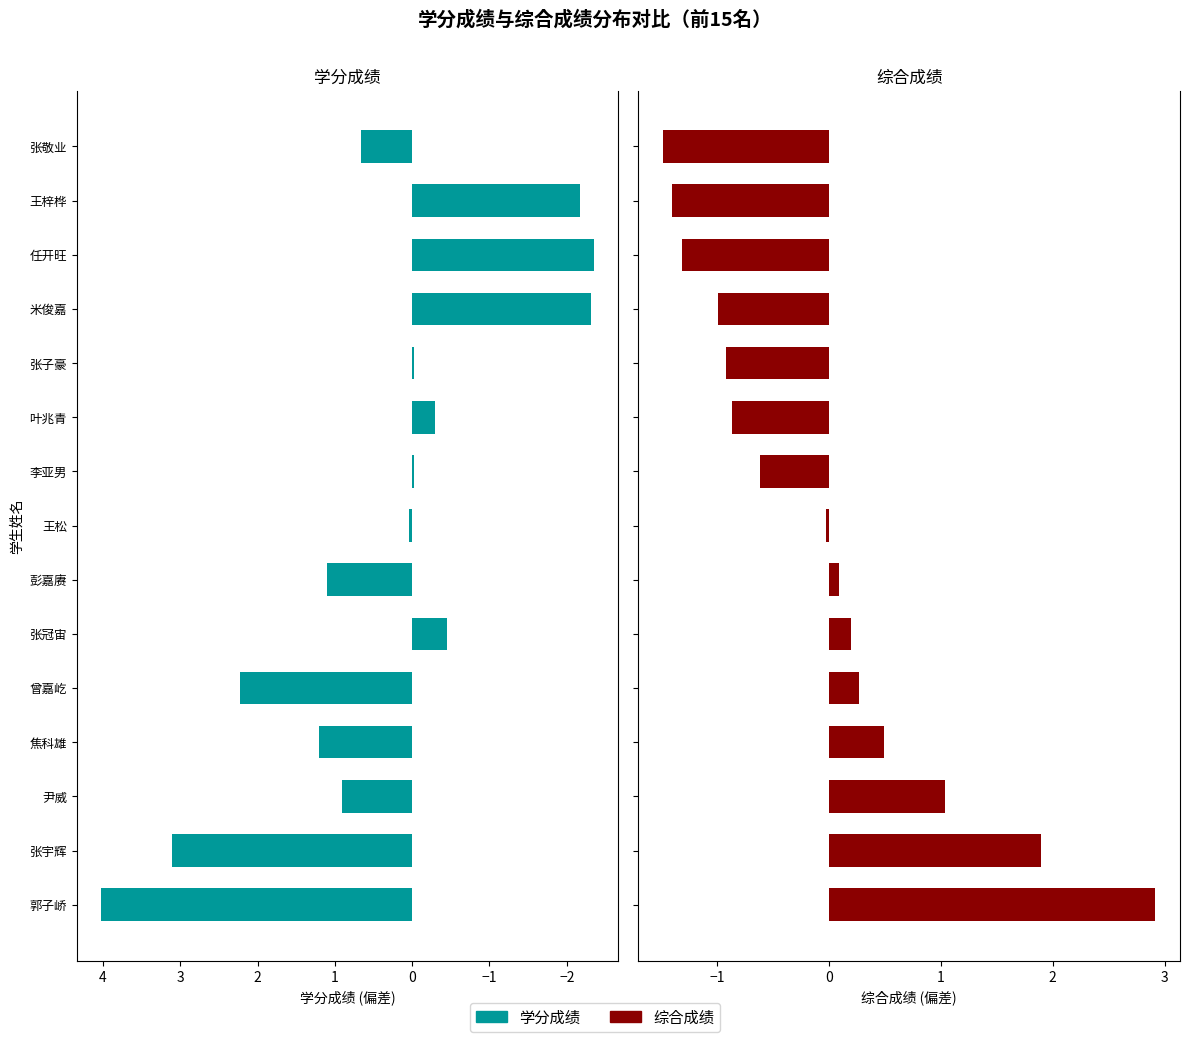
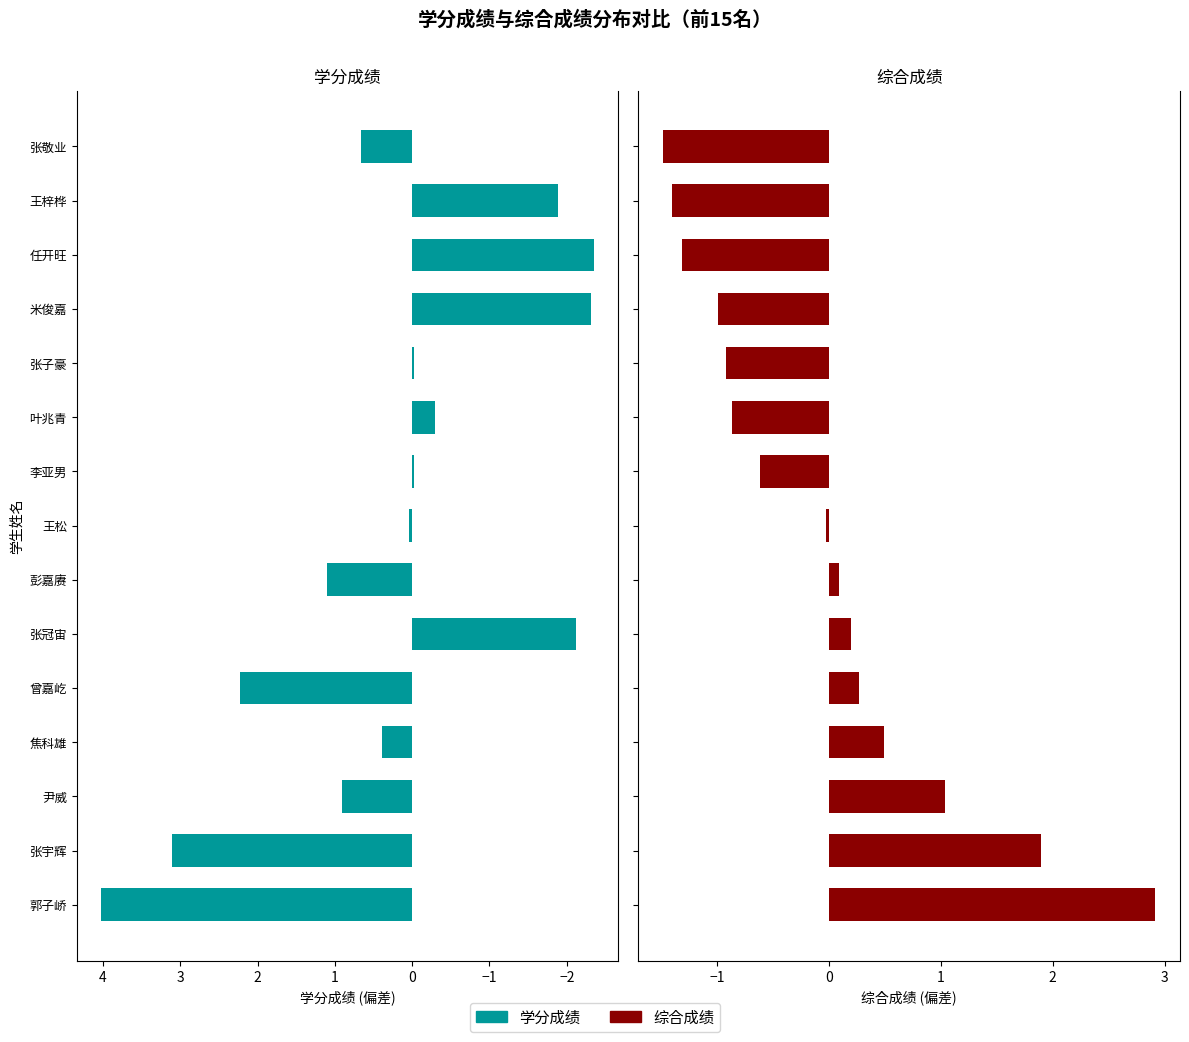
  {
    "学分成绩": {
      "张敬业": 0.7,
-     "王梓桦": -2.2,
+     "王梓桦": -1.9,
      "任开旺": -2.3,
      "米俊嘉": -2.3,
      "叶兆青": -0.3,
      "王松": 0.0,
      "彭嘉赓": 1.1,
-     "张冠宙": -0.5,
+     "张冠宙": -2.1,
      "曾嘉屹": 2.2,
-     "焦科雄": 1.2,
+     "焦科雄": 0.4,
      "尹威": 0.9,
      "张宇辉": 3.1,
      "郭子峤": 4.0
    }
  }
